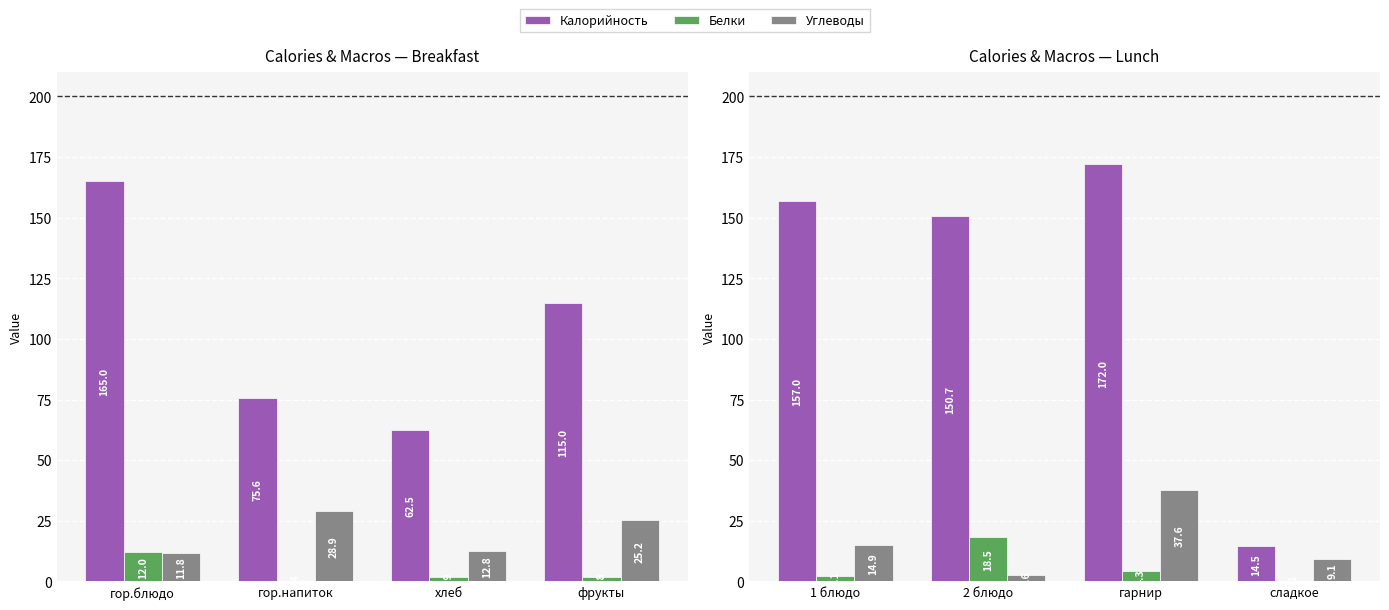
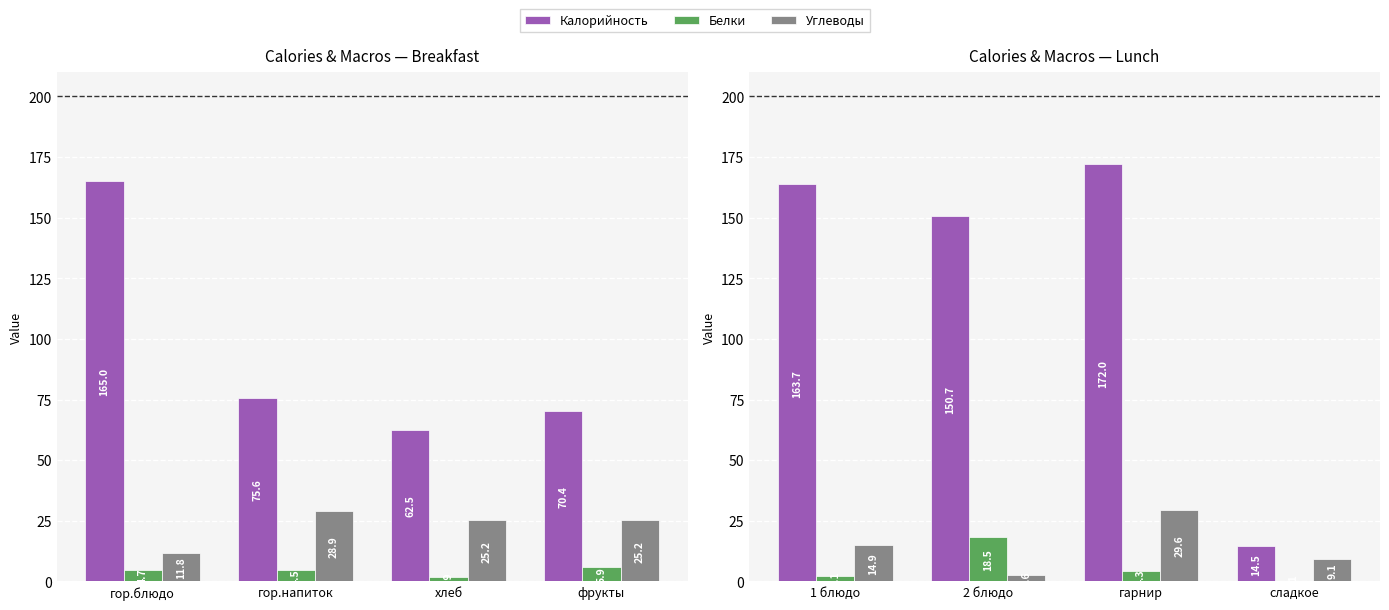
  {
    "Calories & Macros — Breakfast": {
      "Калорийность": {
        "гор.блюдо": 165.0,
        "гор.напиток": 75.6,
        "хлеб": 62.5,
-       "фрукты": 115.0
+       "фрукты": 70.4
      },
      "Белки": {
-       "гор.блюдо": 12.0,
-       "гор.напиток": 0,
-       "фрукты": 2
+       "гор.блюдо": 4.7,
+       "гор.напиток": 5,
+       "фрукты": 6
      },
      "Углеводы": {
        "гор.блюдо": 11.8,
        "гор.напиток": 28.9,
-       "хлеб": 12.8,
+       "хлеб": 25.2,
        "фрукты": 25.2
      }
    },
    "Calories & Macros — Lunch": {
      "Калорийность": {
-       "1 блюдо": 157.0,
+       "1 блюдо": 163.7,
        "2 блюдо": 150.7,
        "гарнир": 172.0,
        "сладкое": 14.5
      },
      "Белки": {
        "2 блюдо": 18.5
      },
      "Углеводы": {
        "1 блюдо": 14.9,
-       "гарнир": 37.6,
+       "гарнир": 29.6,
        "сладкое": 9.1
      }
    }
  }
